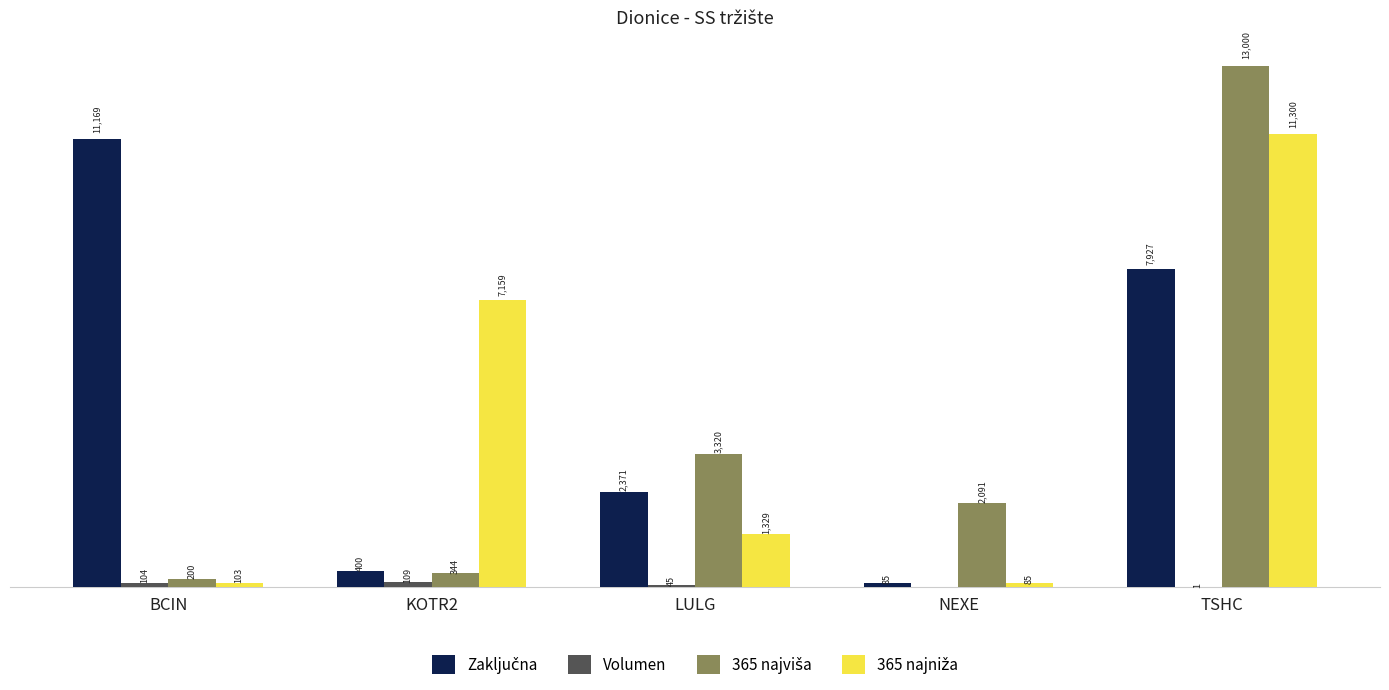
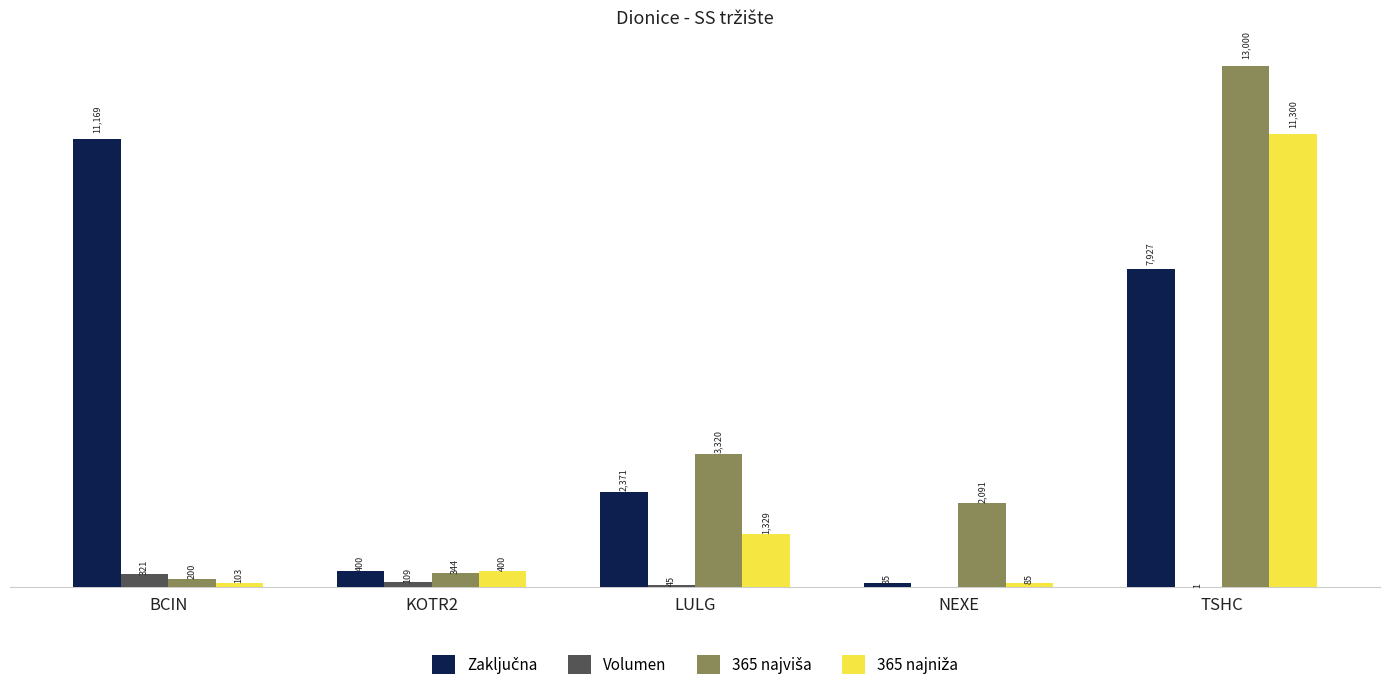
  {
    "Zaključna": {
      "BCIN": "11,169",
      "KOTR2": "400",
      "LULG": "2,371",
      "NEXE": "85",
      "TSHC": "7,927"
    },
    "Volumen": {
-     "BCIN": "104",
+     "BCIN": "321",
      "KOTR2": "109",
      "LULG": "45",
      "TSHC": "1"
    },
    "365 najviša": {
      "BCIN": "200",
      "KOTR2": "344",
      "LULG": "3,320",
      "NEXE": "2,091",
      "TSHC": "13,000"
    },
    "365 najniža": {
      "BCIN": "103",
-     "KOTR2": "7,159",
+     "KOTR2": "400",
      "LULG": "1,329",
      "NEXE": "85",
      "TSHC": "11,300"
    }
  }
